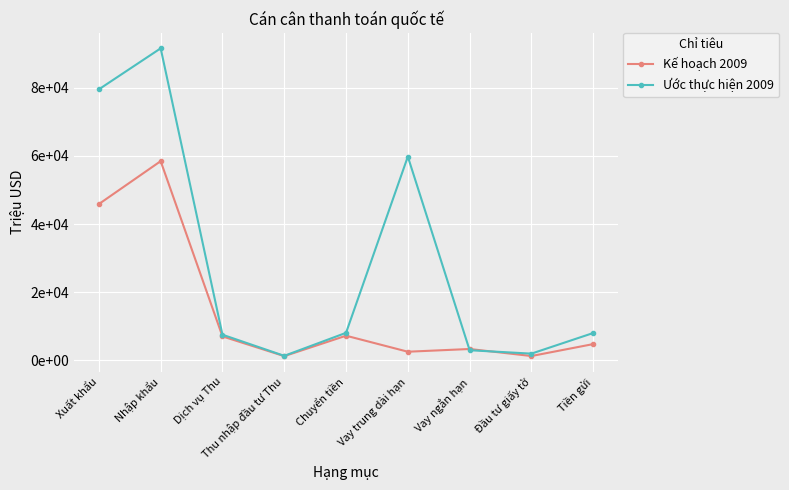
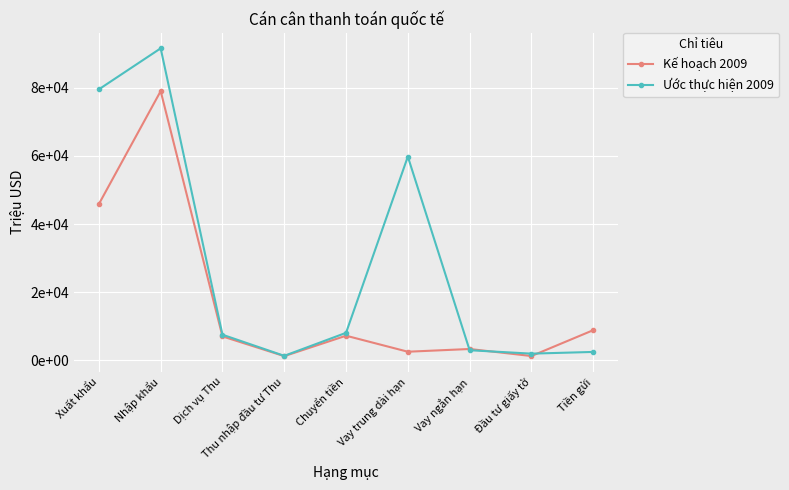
  {
    "Kế hoạch 2009": {
      "Xuất khẩu": 46000,
-     "Nhập khẩu": 58000,
+     "Nhập khẩu": 79000,
      "Chuyển tiền": 7000,
      "Vay trung dài hạn": 3000,
-     "Tiền gửi": 5000
+     "Tiền gửi": 9000
    },
    "Ước thực hiện 2009": {
      "Xuất khẩu": 79000,
      "Nhập khẩu": 92000,
      "Chuyển tiền": 8000,
      "Vay trung dài hạn": 60000,
-     "Tiền gửi": 8000
+     "Tiền gửi": 3000
    }
  }
